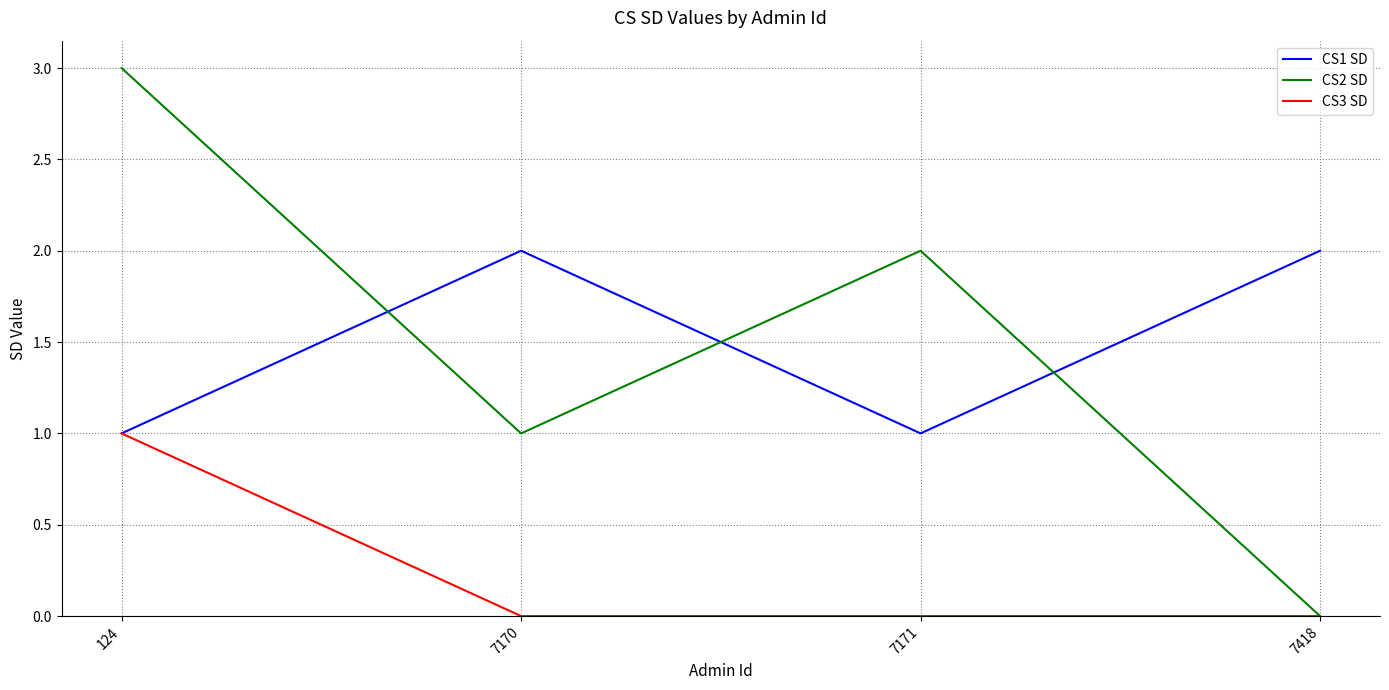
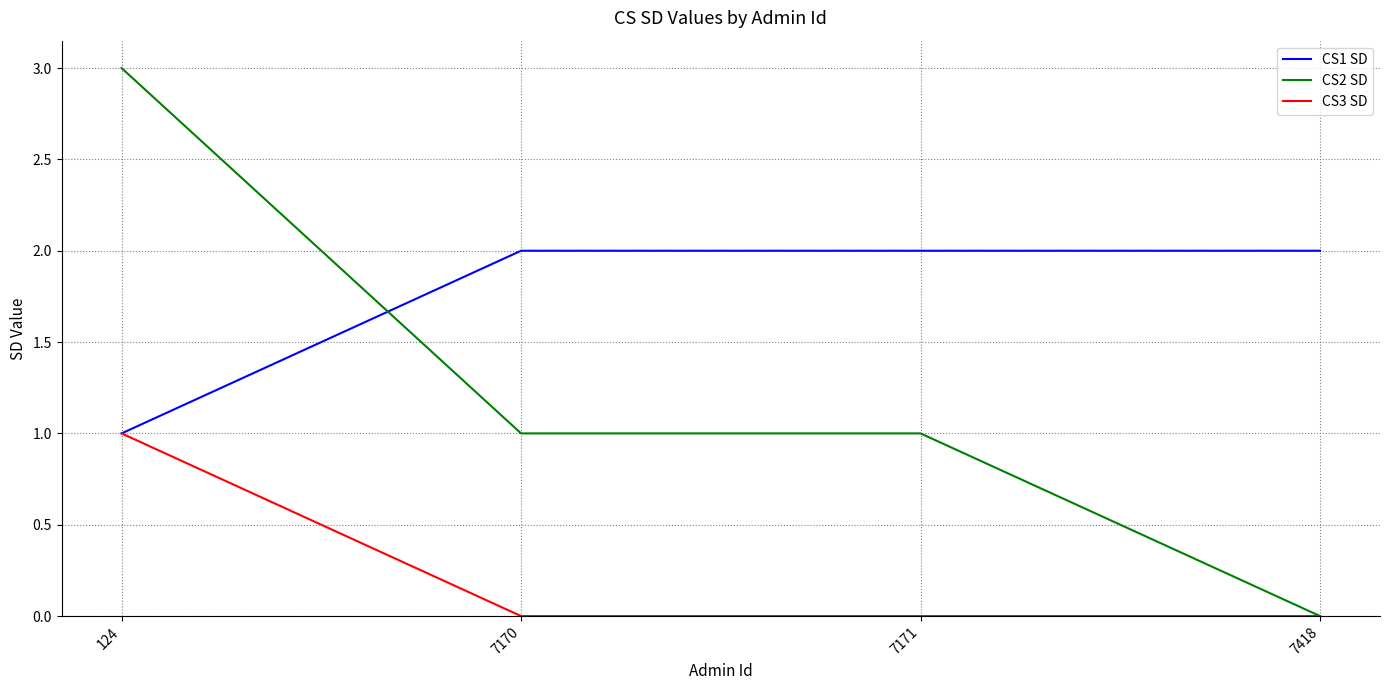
  {
    "CS1 SD": {
      "7170": 2,
-     "7171": 1,
+     "7171": 2,
      "7418": 2
    },
    "CS2 SD": {
      "124": 3,
      "7170": 1,
-     "7171": 2
+     "7171": 1
    },
    "CS3 SD": {
      "7170": 0,
      "7171": 0
    }
  }
